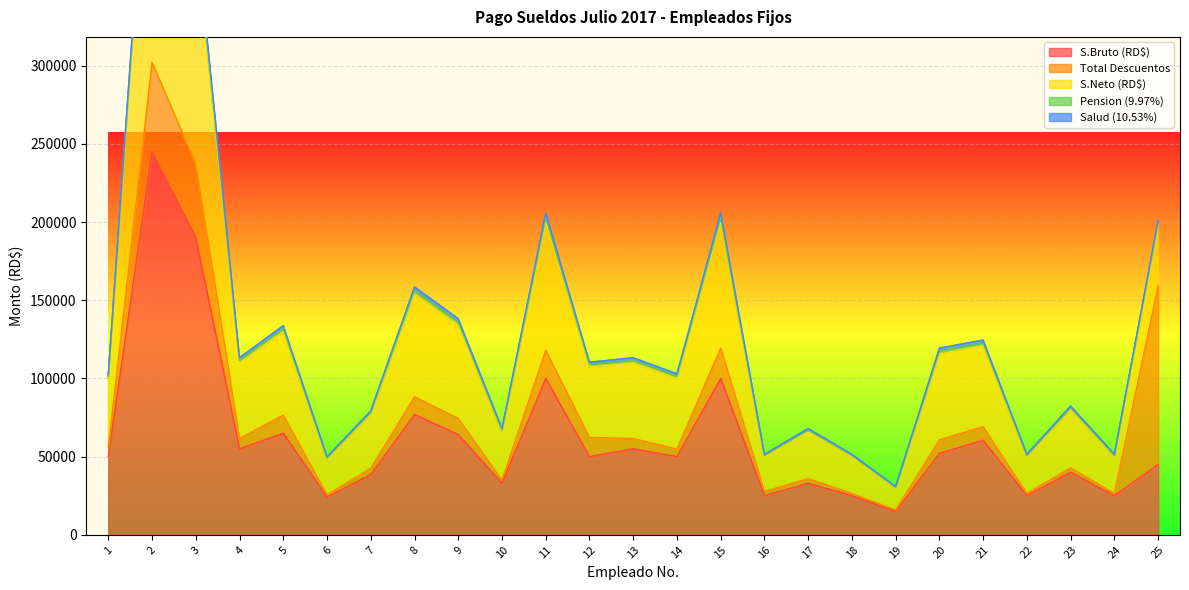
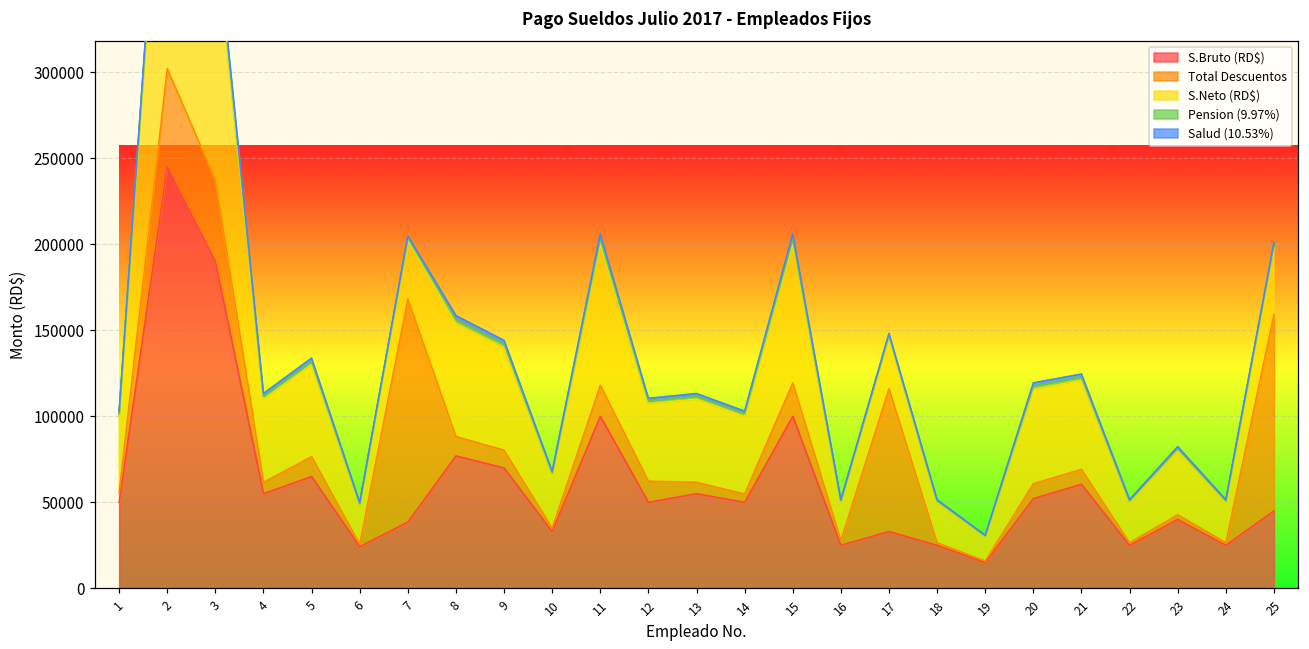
  {
    "S.Bruto (RD$)": {
      "1": 50000,
      "2": 245000,
      "3": 190000,
      "4": 55000,
      "5": 65000,
      "7": 39000,
      "8": 77000,
-     "9": 64000,
+     "9": 70000,
      "10": 33000,
      "11": 100000,
      "12": 50000,
      "13": 55000,
      "14": 50000,
      "15": 100000,
      "16": 25000,
      "17": 33000,
      "20": 52000,
      "21": 61000,
      "23": 40000,
      "25": 45000
    },
    "Total Descuentos": {
      "1": 6000,
      "2": 57000,
      "3": 47000,
      "4": 7000,
      "5": 12000,
-     "7": 4000,
+     "7": 130000,
      "8": 11000,
      "9": 10000,
      "10": 2000,
      "11": 18000,
      "12": 12000,
      "13": 7000,
      "14": 5000,
      "15": 19000,
      "16": 3000,
-     "17": 3000,
+     "17": 83000,
      "20": 9000,
      "21": 9000,
      "23": 3000,
      "25": 114000
    },
    "S.Neto (RD$)": {
      "5": 53000,
      "8": 66000,
      "9": 60000,
      "11": 82000,
      "15": 81000,
      "20": 55000,
      "21": 52000
    },
    "Pension (9.97%)": {
      "5": 2000,
      "8": 2000,
      "9": 2000,
      "11": 3000,
      "15": 3000,
      "20": 2000,
      "21": 2000
    },
    "Salud (10.53%)": {
      "4": 2000,
      "5": 2000,
      "8": 2000,
      "9": 2000,
      "11": 3000,
      "13": 2000,
      "15": 3000,
      "20": 2000,
      "21": 2000
    }
  }
